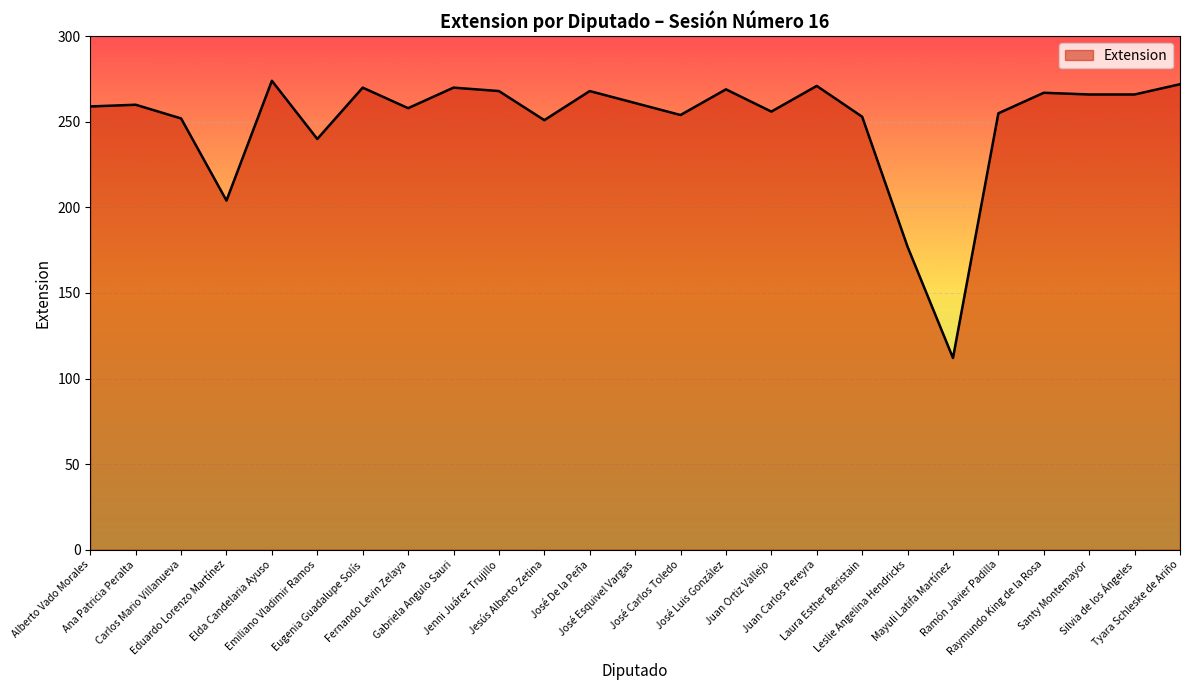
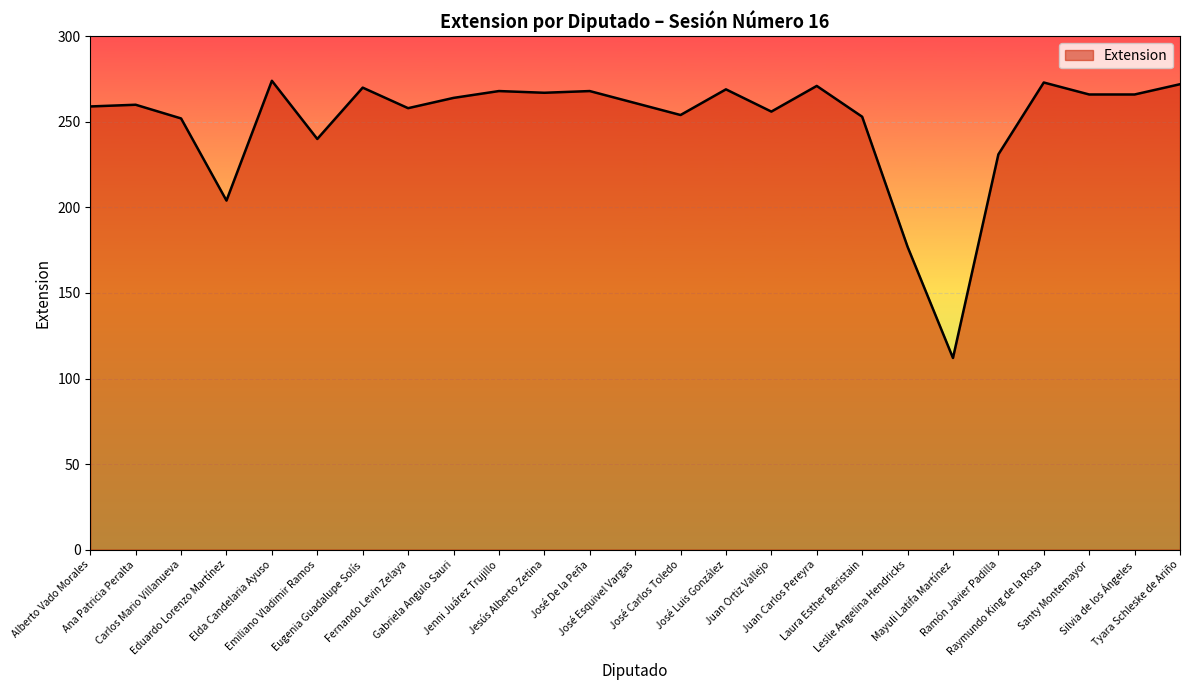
  {
    "Alberto Vado Morales": 259,
    "Ana Patricia Peralta": 260,
    "Carlos Mario Villanueva": 252,
    "Eduardo Lorenzo Martínez": 204,
    "Elda Candelaria Ayuso": 274,
    "Emiliano Vladimir Ramos": 240,
    "Eugenia Guadalupe Solís": 270,
    "Fernando Levin Zelaya": 258,
-   "Gabriela Angulo Sauri": 270,
+   "Gabriela Angulo Sauri": 264,
    "Jenni Juárez Trujillo": 268,
-   "Jesús Alberto Zetina": 251,
+   "Jesús Alberto Zetina": 267,
    "José De la Peña": 268,
    "José Esquivel Vargas": 261,
    "José Carlos Toledo": 254,
    "José Luis González": 269,
    "Juan Ortiz Vallejo": 256,
    "Juan Carlos Pereyra": 271,
    "Laura Esther Beristain": 253,
    "Leslie Angelina Hendricks": 177,
    "Mayuli Latifa Martínez": 112,
-   "Ramón Javier Padilla": 255,
-   "Raymundo King de la Rosa": 267,
+   "Ramón Javier Padilla": 231,
+   "Raymundo King de la Rosa": 273,
    "Santy Montemayor": 266,
    "Silvia de los Ángeles": 266,
    "Tyara Schleske de Ariño": 272
  }
